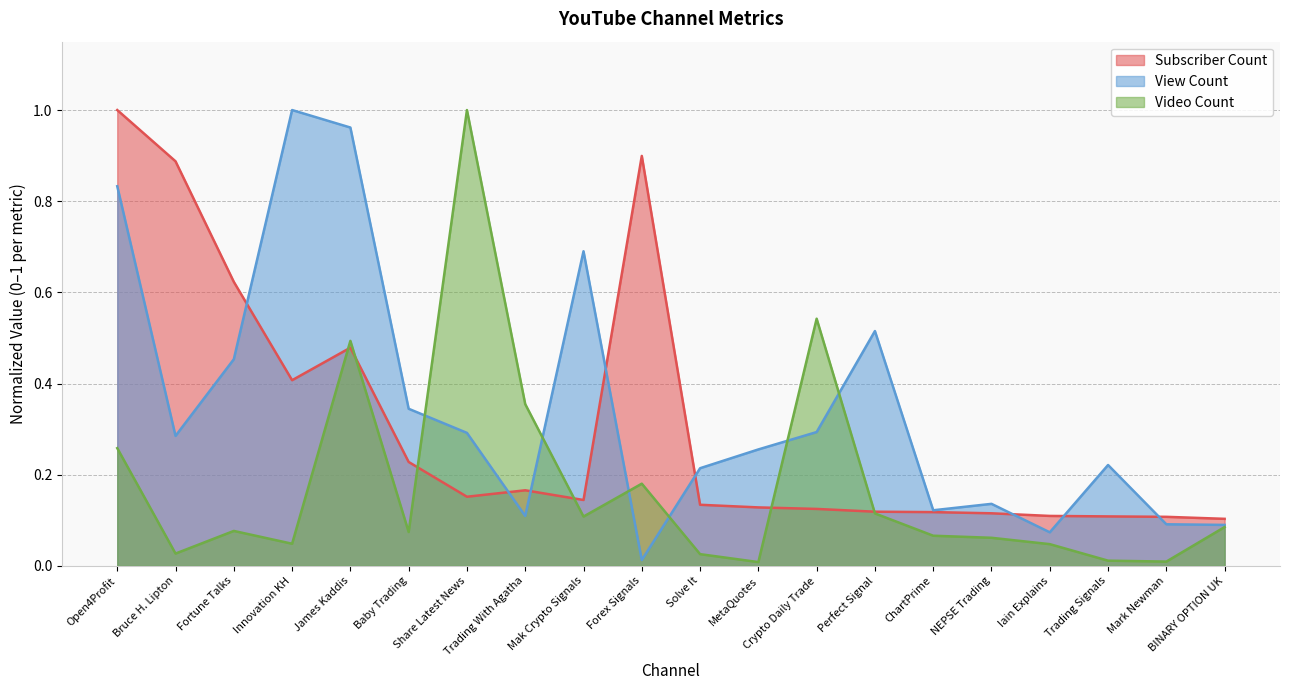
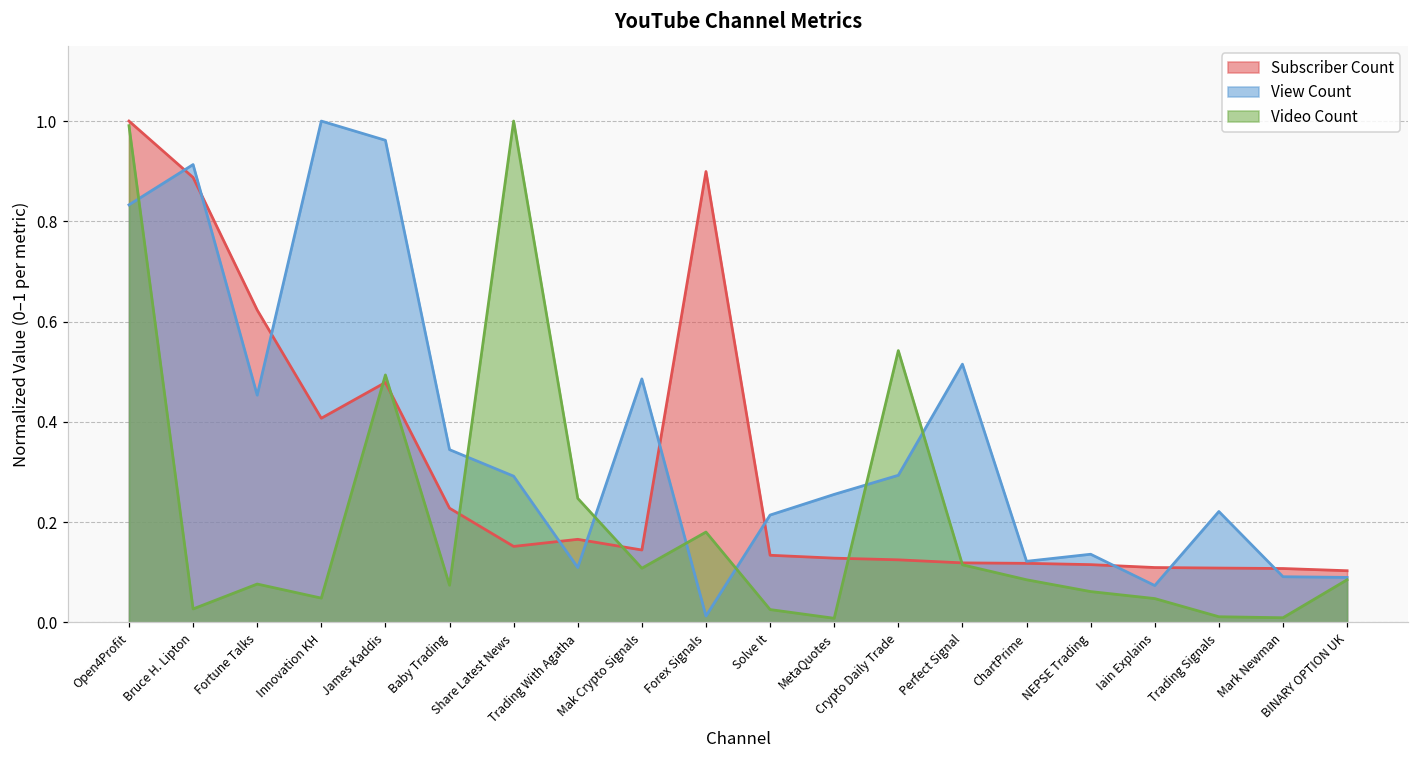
  {
    "Subscriber Count": {
      "Open4Profit": 1.00,
      "Bruce H. Lipton": 0.89,
      "Fortune Talks": 0.62,
      "Innovation KH": 0.41,
      "James Kaddis": 0.48,
      "Baby Trading": 0.23,
      "Share Latest News": 0.15,
      "Trading With Agatha": 0.17,
      "Mak Crypto Signals": 0.14,
      "Forex Signals": 0.90,
      "Solve It": 0.13,
      "MetaQuotes": 0.13,
      "Crypto Daily Trade": 0.12,
      "NEPSE Trading": 0.12,
      "Iain Explains": 0.11,
      "Trading Signals": 0.11,
      "Mark Newman": 0.11,
      "BINARY OPTION UK": 0.10
    },
    "View Count": {
      "Open4Profit": 0.83,
-     "Bruce H. Lipton": 0.29,
+     "Bruce H. Lipton": 0.91,
      "Fortune Talks": 0.45,
      "Innovation KH": 1.00,
      "James Kaddis": 0.96,
      "Baby Trading": 0.34,
      "Share Latest News": 0.29,
      "Trading With Agatha": 0.11,
-     "Mak Crypto Signals": 0.69,
+     "Mak Crypto Signals": 0.49,
      "Forex Signals": 0.01,
      "Solve It": 0.21,
      "MetaQuotes": 0.26,
      "Crypto Daily Trade": 0.29,
      "Perfect Signal": 0.52,
      "NEPSE Trading": 0.14,
      "Iain Explains": 0.07,
      "Trading Signals": 0.22,
      "Mark Newman": 0.09
    },
    "Video Count": {
-     "Open4Profit": 0.26,
+     "Open4Profit": 0.99,
      "Bruce H. Lipton": 0.03,
      "Fortune Talks": 0.08,
      "Innovation KH": 0.05,
      "James Kaddis": 0.49,
      "Baby Trading": 0.07,
      "Share Latest News": 1.00,
-     "Trading With Agatha": 0.35,
+     "Trading With Agatha": 0.25,
      "Mak Crypto Signals": 0.11,
      "Forex Signals": 0.18,
      "Solve It": 0.03,
      "MetaQuotes": 0.01,
      "Crypto Daily Trade": 0.54,
-     "ChartPrime": 0.07,
+     "ChartPrime": 0.09,
      "NEPSE Trading": 0.06,
      "Iain Explains": 0.05,
      "Trading Signals": 0.01,
      "Mark Newman": 0.01
    }
  }
